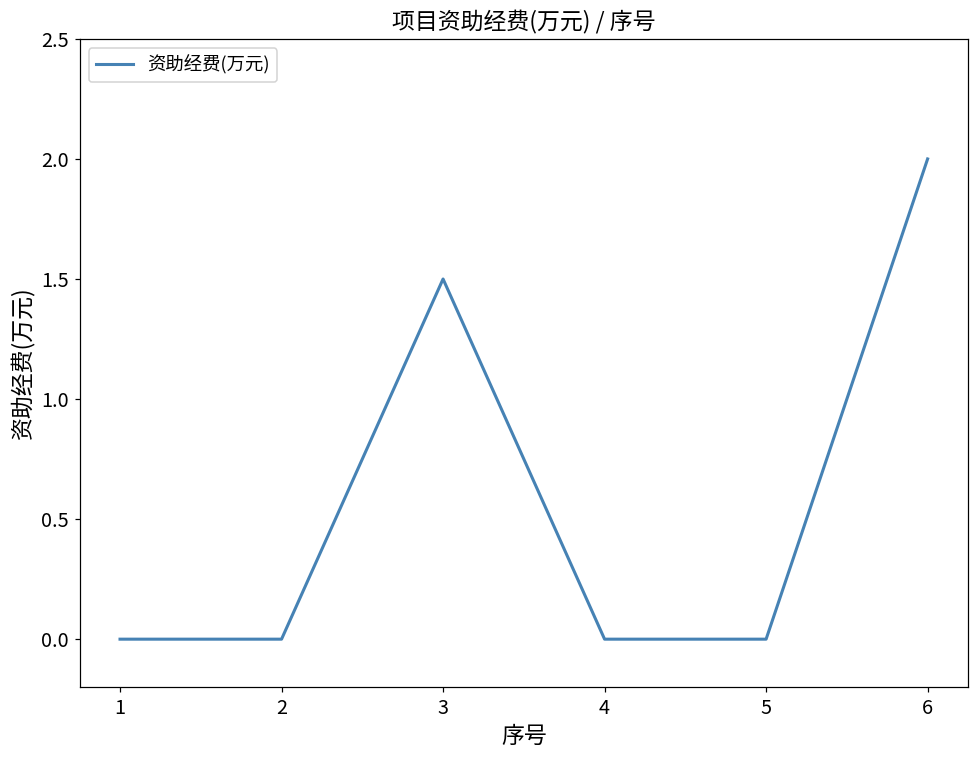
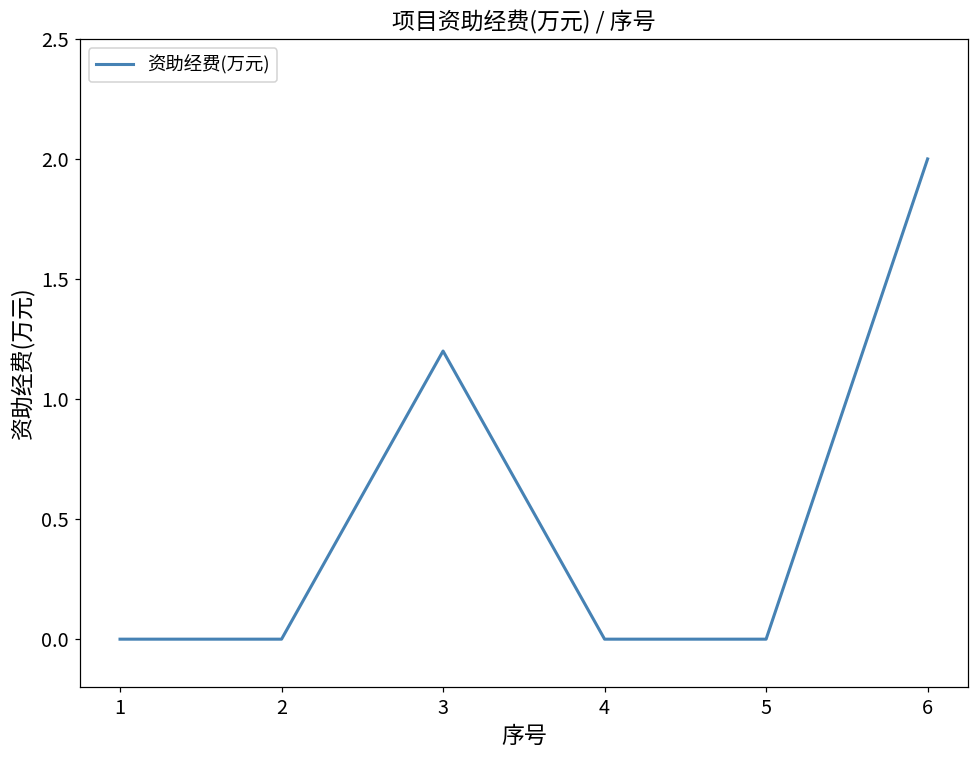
  {
    "1": 0.0,
    "2": 0.0,
-   "3": 1.5,
+   "3": 1.2,
    "4": 0.0,
    "5": 0.0,
    "6": 2.0
  }
